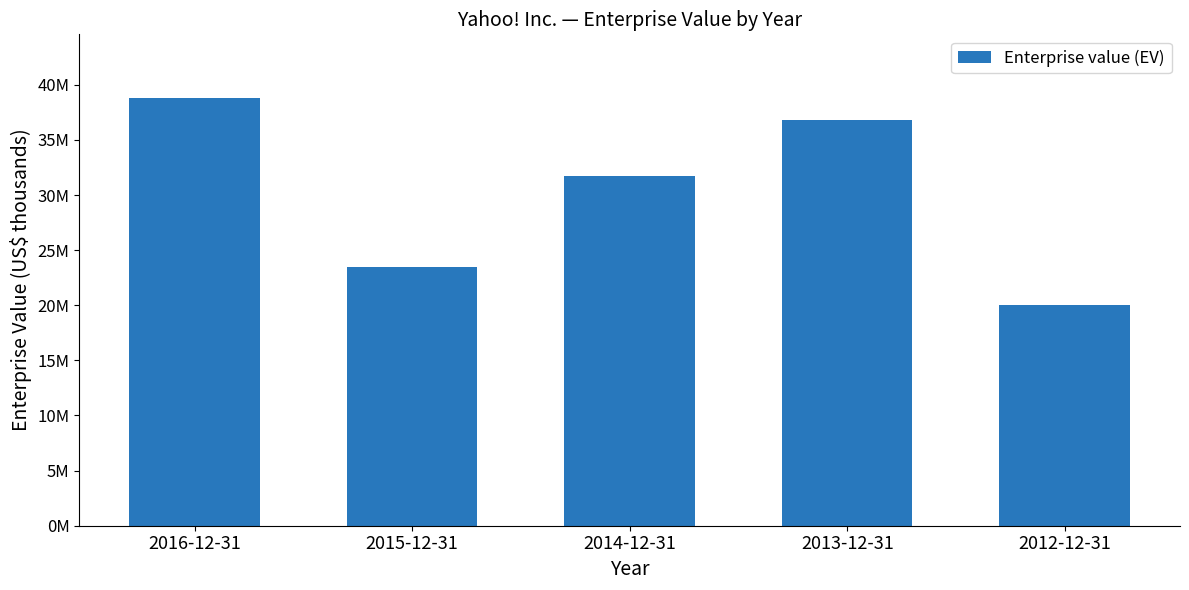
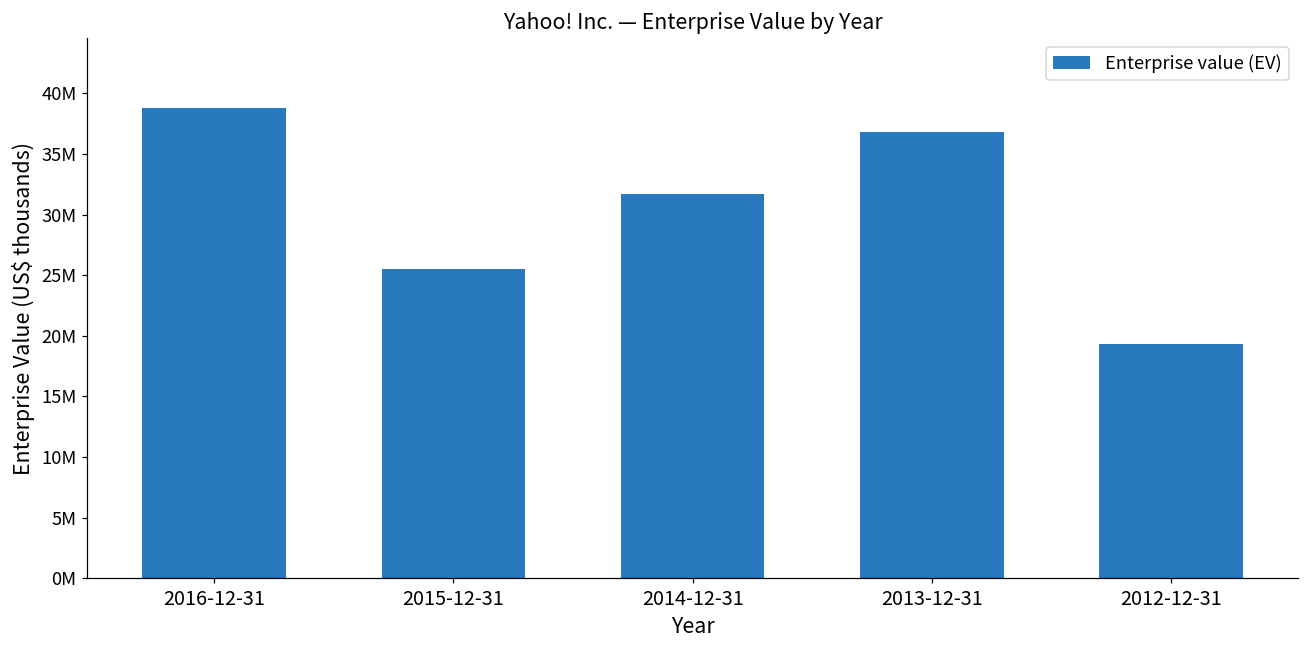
  {
    "2016-12-31": 38800000,
-   "2015-12-31": 23400000,
+   "2015-12-31": 25500000,
    "2014-12-31": 31700000,
    "2013-12-31": 36800000,
-   "2012-12-31": 20100000
+   "2012-12-31": 19300000
  }
